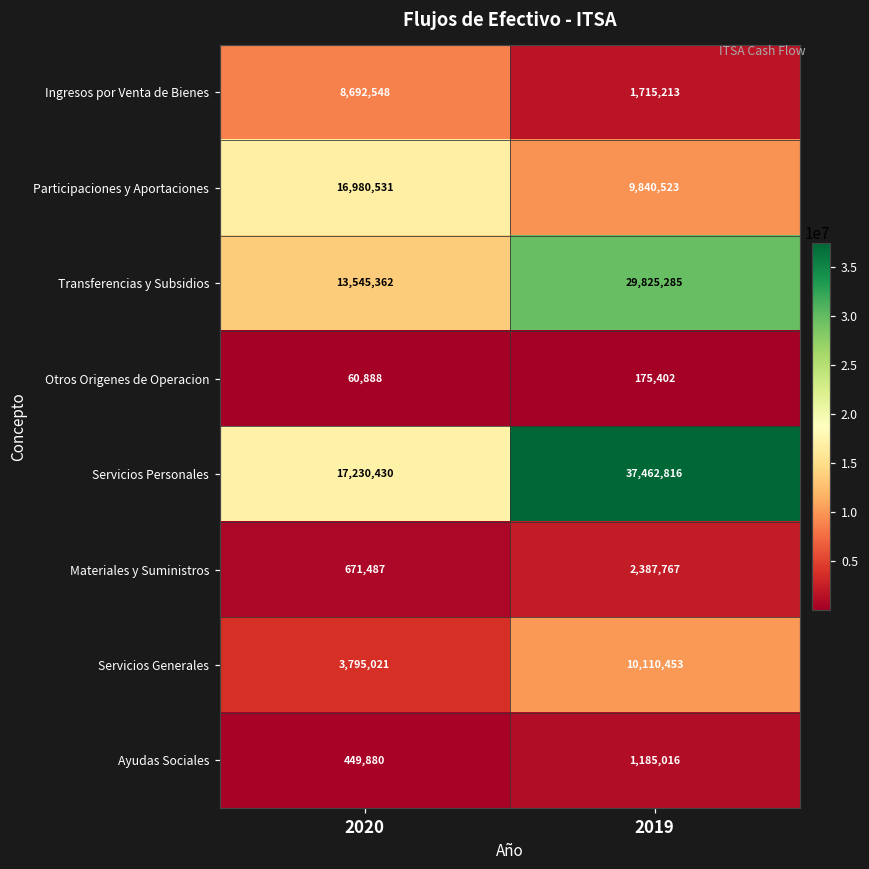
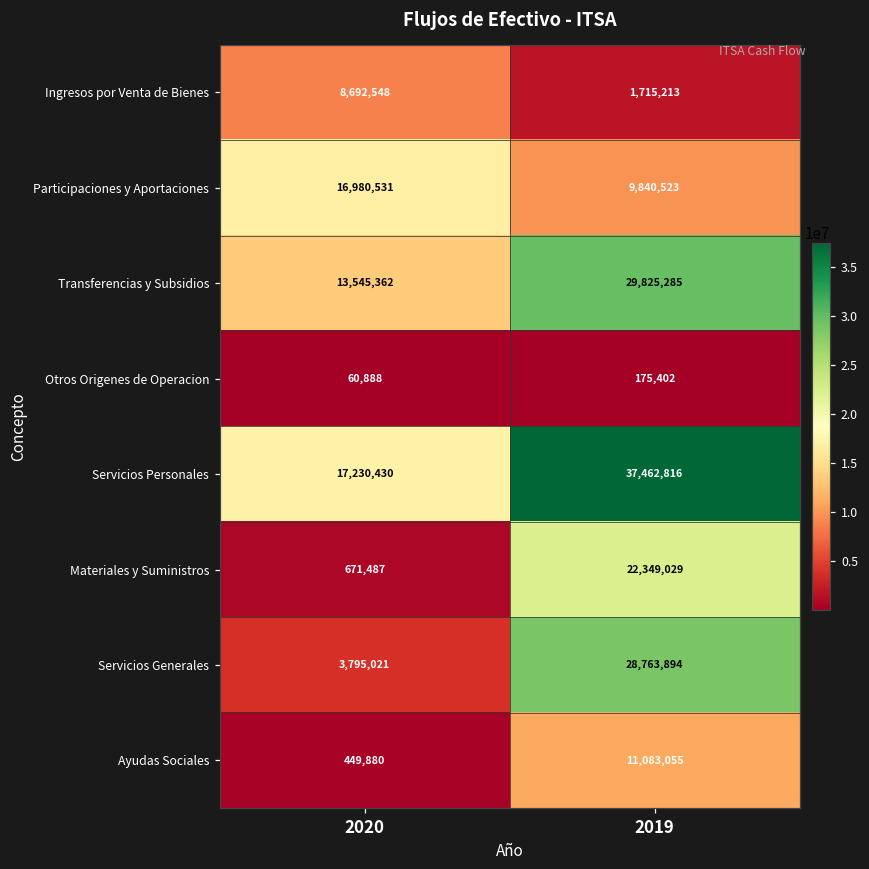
  {
    "Ingresos por Venta de Bienes": {
      "2020": "8,692,548"
    },
    "Participaciones y Aportaciones": {
      "2020": "16,980,531",
      "2019": "9,840,523"
    },
    "Transferencias y Subsidios": {
      "2020": "13,545,362",
      "2019": "29,825,285"
    },
    "Otros Origenes de Operacion": {
      "2020": "60,888",
      "2019": "175,402"
    },
    "Servicios Personales": {
      "2020": "17,230,430",
      "2019": "37,462,816"
    },
    "Materiales y Suministros": {
      "2020": "671,487",
-     "2019": "2,387,767"
+     "2019": "22,349,029"
    },
    "Servicios Generales": {
      "2020": "3,795,021",
-     "2019": "10,110,453"
+     "2019": "28,763,894"
    },
    "Ayudas Sociales": {
      "2020": "449,880",
-     "2019": "1,185,016"
+     "2019": "11,083,055"
    }
  }
